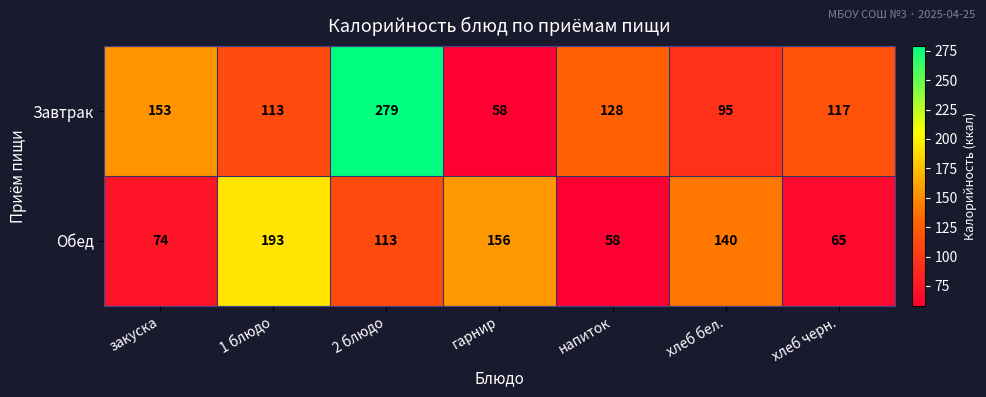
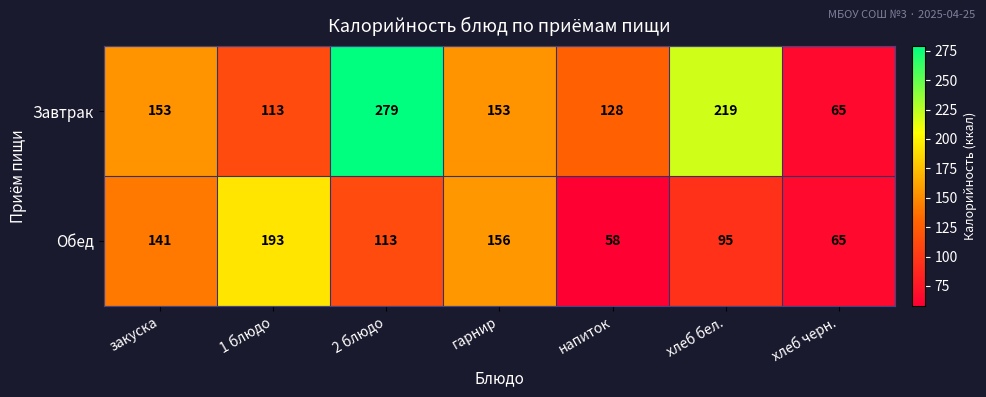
  {
    "Завтрак": {
      "закуска": 153,
      "1 блюдо": 113,
      "2 блюдо": 279,
-     "гарнир": 58,
+     "гарнир": 153,
      "напиток": 128,
-     "хлеб бел.": 95,
-     "хлеб черн.": 117
+     "хлеб бел.": 219,
+     "хлеб черн.": 65
    },
    "Обед": {
-     "закуска": 74,
+     "закуска": 141,
      "1 блюдо": 193,
      "2 блюдо": 113,
      "гарнир": 156,
      "напиток": 58,
-     "хлеб бел.": 140,
+     "хлеб бел.": 95,
      "хлеб черн.": 65
    }
  }
